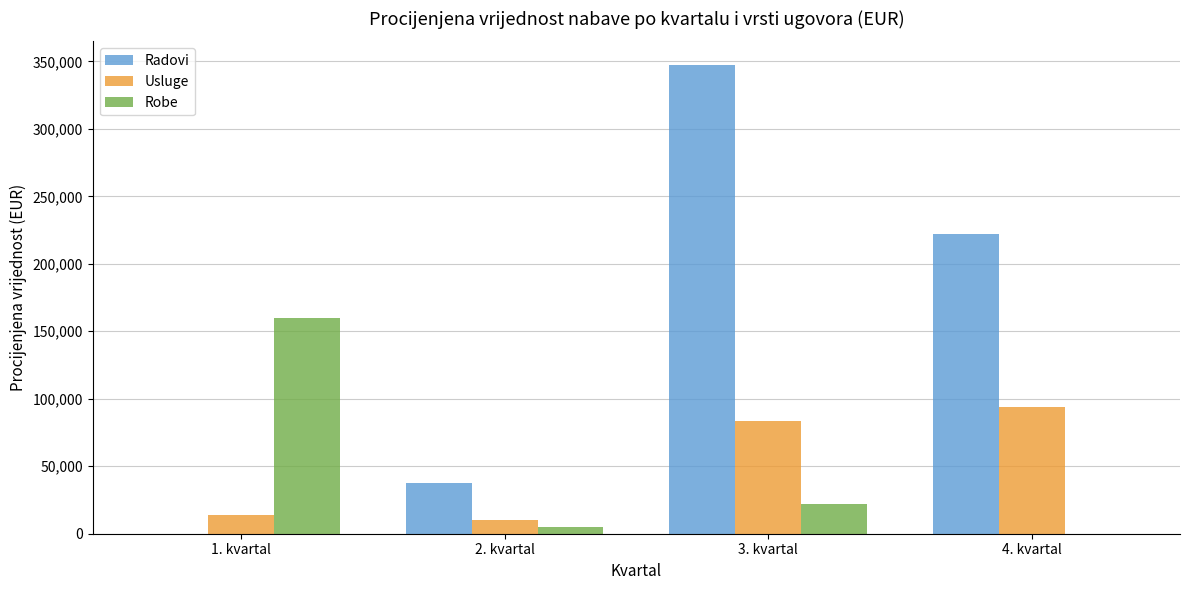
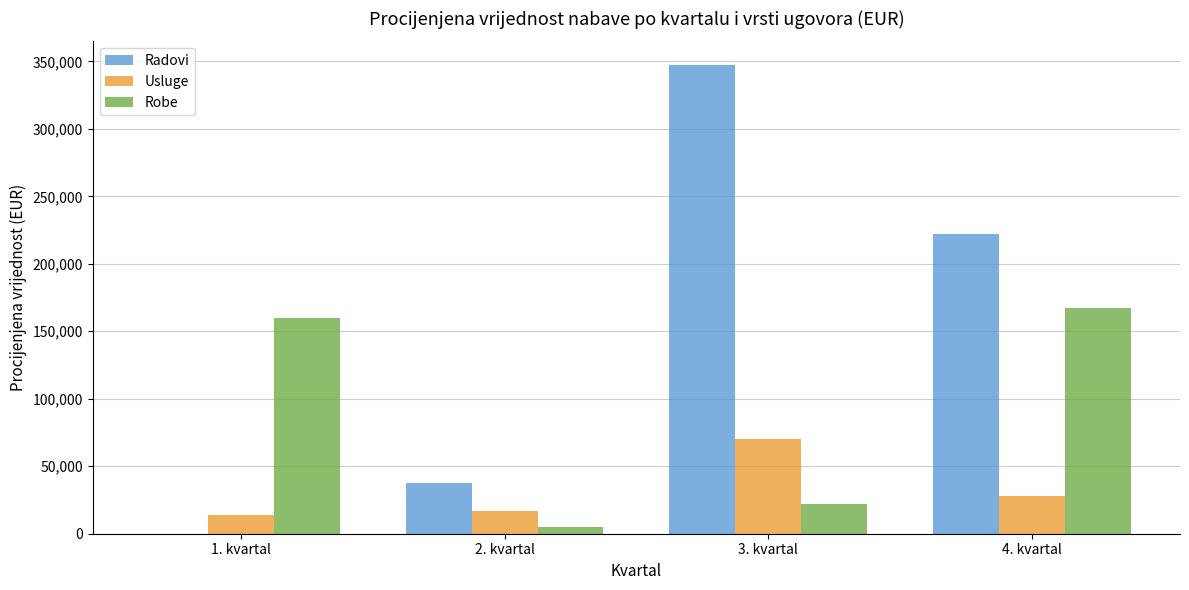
  {
    "Radovi": {
      "1. kvartal": "0",
      "2. kvartal": "37,000",
      "3. kvartal": "347,000",
      "4. kvartal": "222,000"
    },
    "Usluge": {
      "1. kvartal": "14,000",
-     "2. kvartal": "10,000",
-     "3. kvartal": "83,000",
-     "4. kvartal": "94,000"
+     "2. kvartal": "17,000",
+     "3. kvartal": "71,000",
+     "4. kvartal": "28,000"
    },
    "Robe": {
      "1. kvartal": "160,000",
      "2. kvartal": "5,000",
      "3. kvartal": "22,000",
-     "4. kvartal": "0"
+     "4. kvartal": "167,000"
    }
  }
